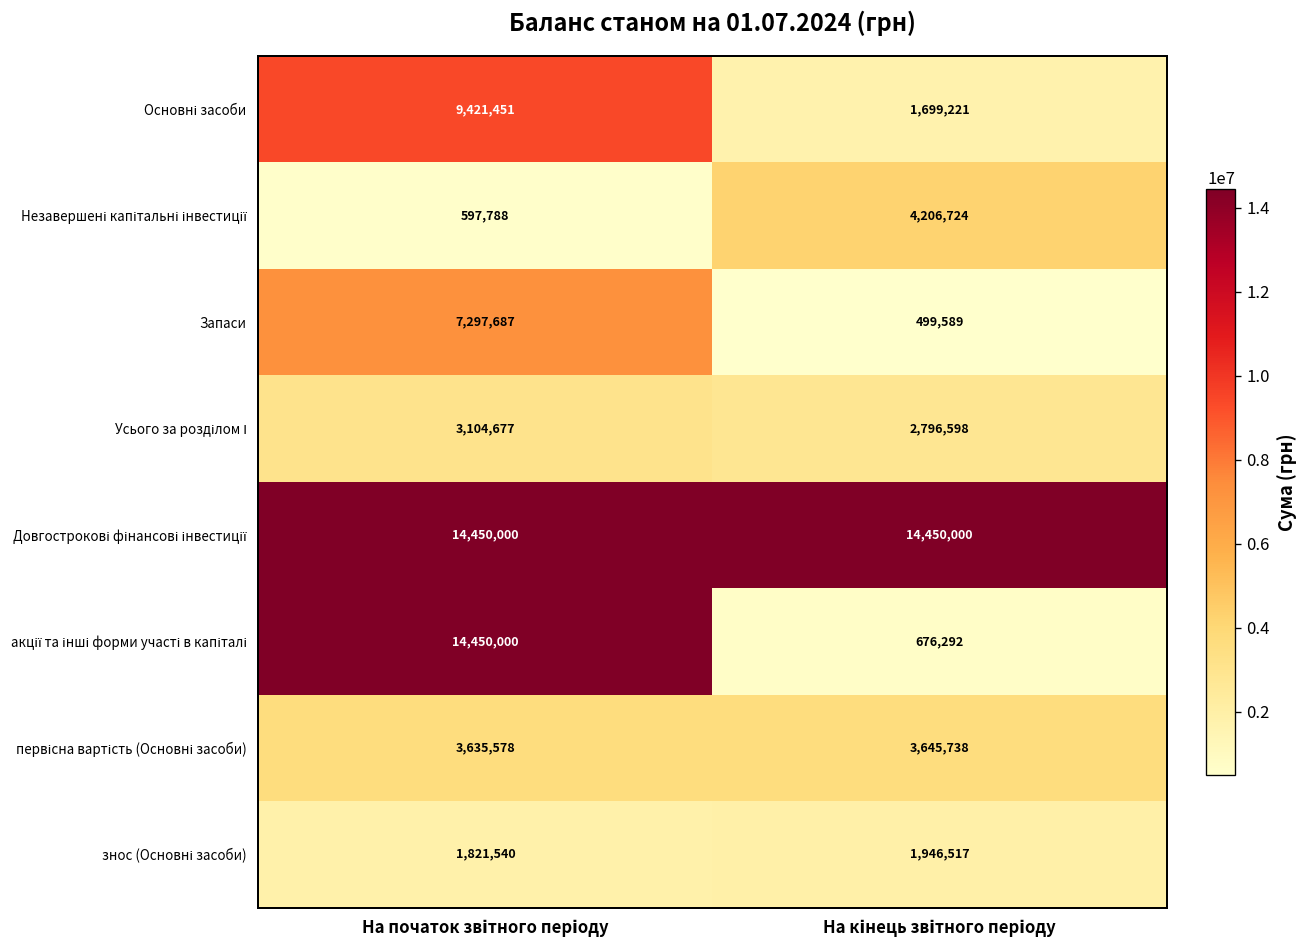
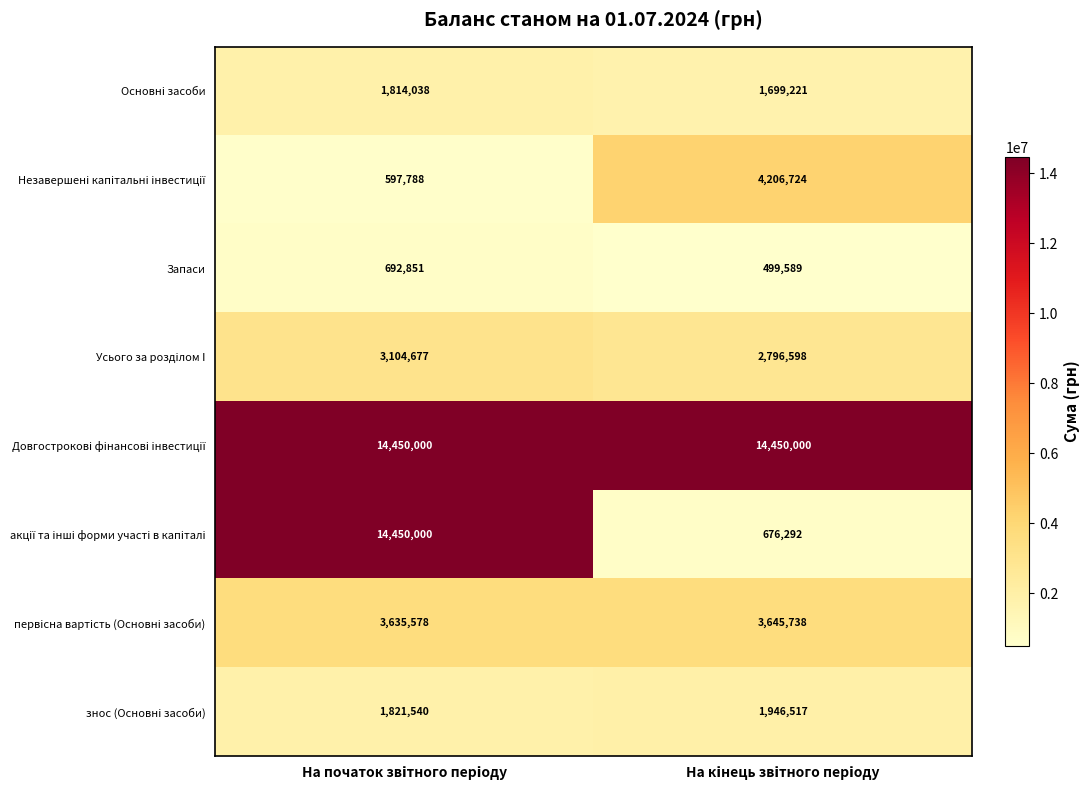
  {
    "Основні засоби": {
-     "На початок звітного періоду": "9,421,451",
+     "На початок звітного періоду": "1,814,038",
      "На кінець звітного періоду": "1,699,221"
    },
    "Незавершені капітальні інвестиції": {
      "На початок звітного періоду": "597,788",
      "На кінець звітного періоду": "4,206,724"
    },
    "Запаси": {
-     "На початок звітного періоду": "7,297,687",
+     "На початок звітного періоду": "692,851",
      "На кінець звітного періоду": "499,589"
    },
    "Усього за розділом І": {
      "На початок звітного періоду": "3,104,677",
      "На кінець звітного періоду": "2,796,598"
    },
    "Довгострокові фінансові інвестиції": {
      "На початок звітного періоду": "14,450,000",
      "На кінець звітного періоду": "14,450,000"
    },
    "акції та інші форми участі в капіталі": {
      "На початок звітного періоду": "14,450,000",
      "На кінець звітного періоду": "676,292"
    },
    "первісна вартість (Основні засоби)": {
      "На початок звітного періоду": "3,635,578",
      "На кінець звітного періоду": "3,645,738"
    },
    "знос (Основні засоби)": {
      "На початок звітного періоду": "1,821,540",
      "На кінець звітного періоду": "1,946,517"
    }
  }
